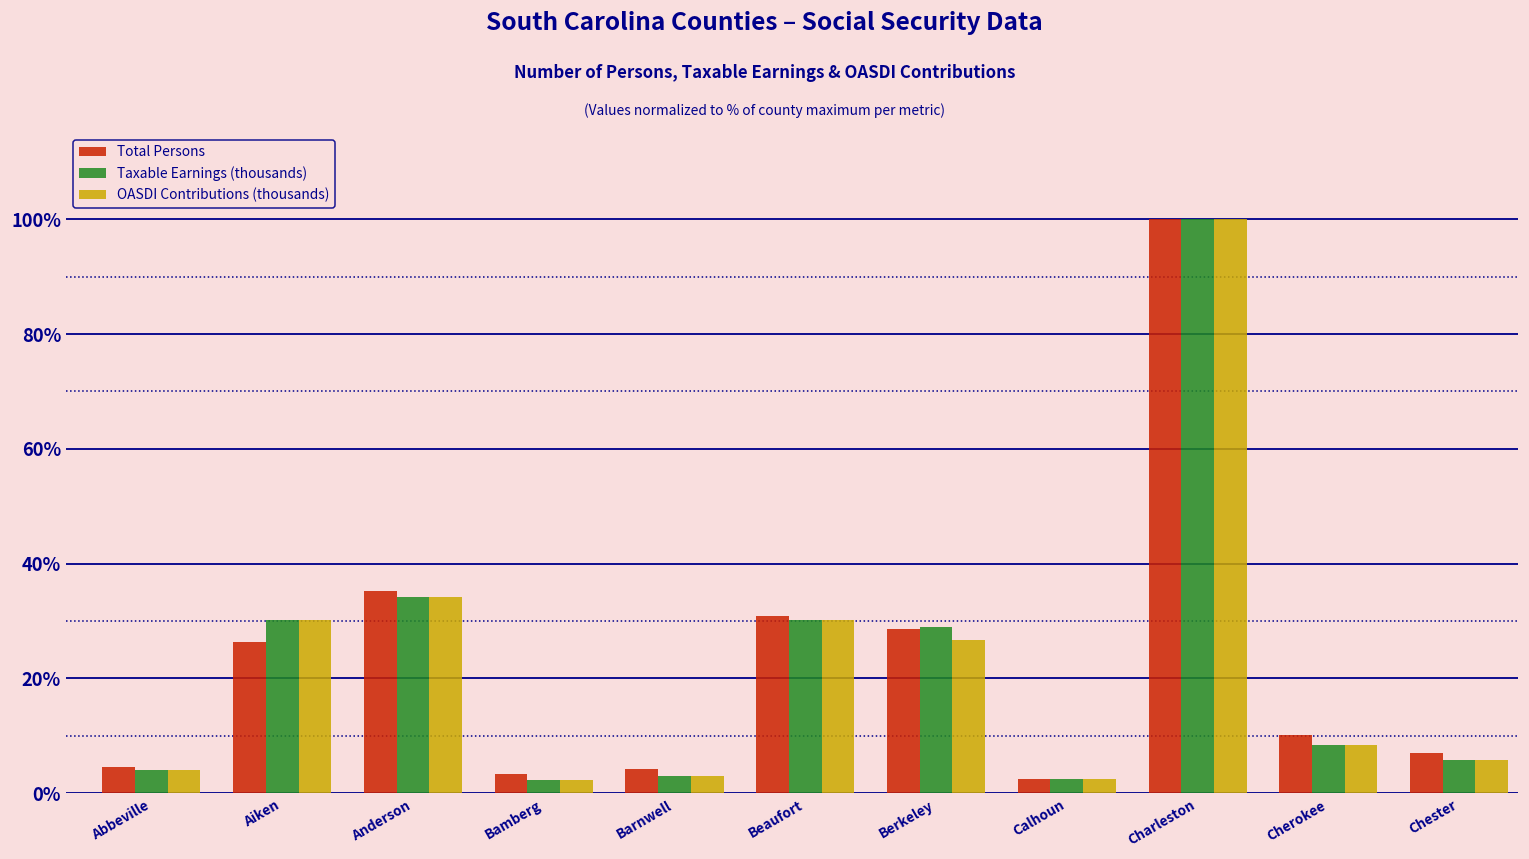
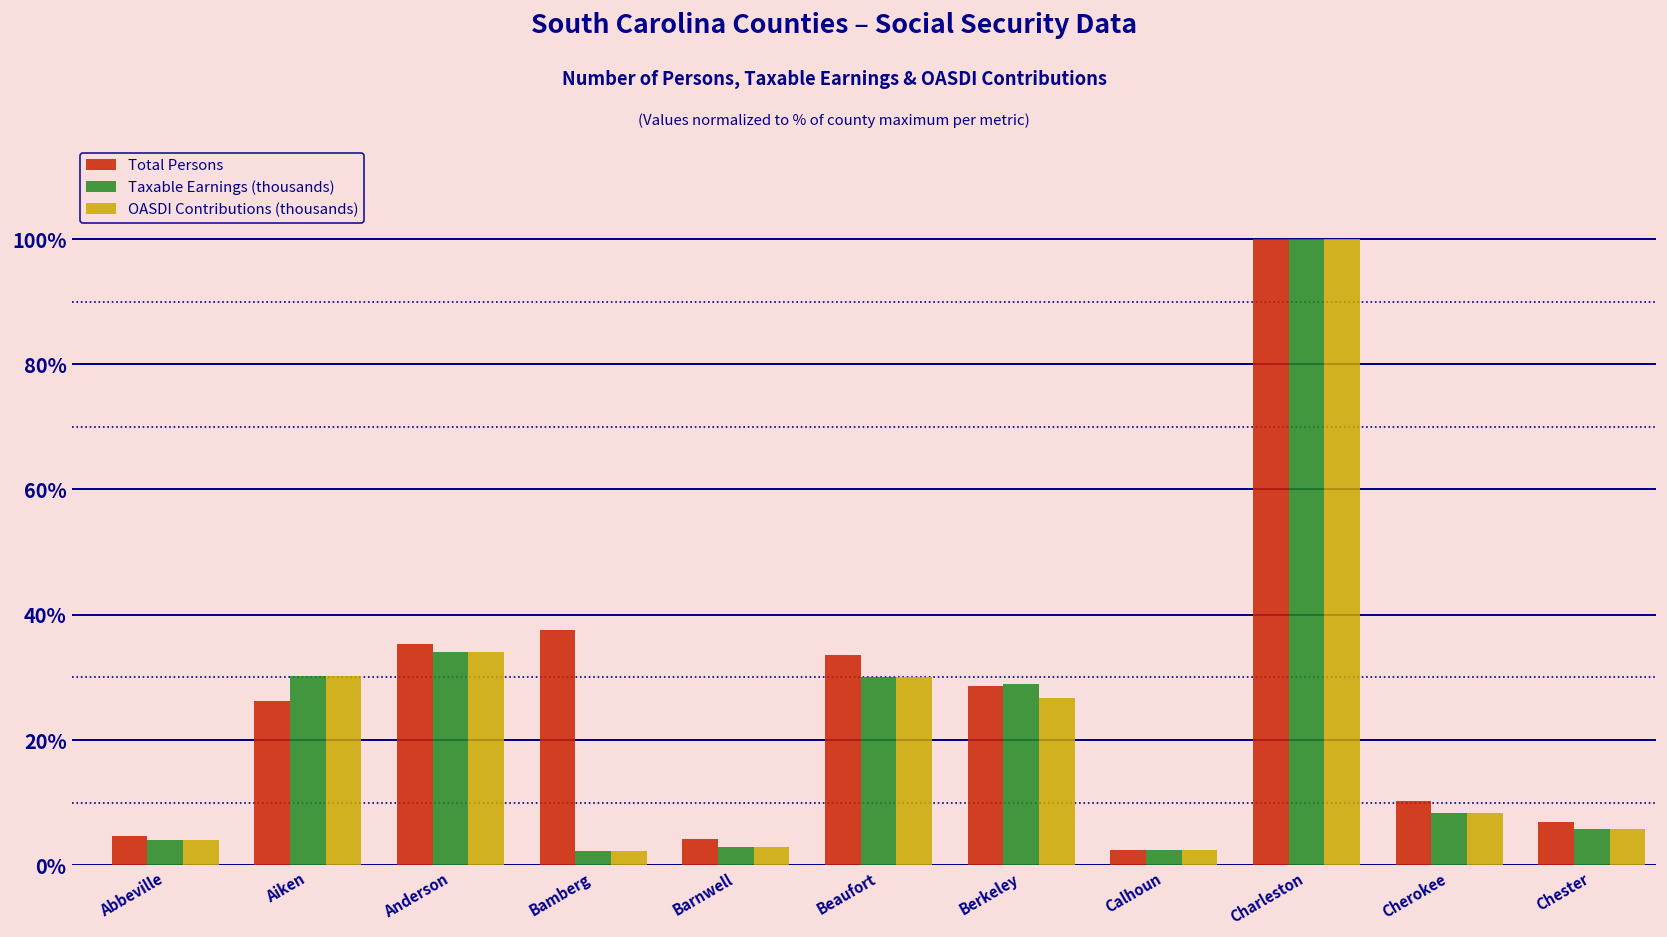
  {
    "Total Persons": {
      "Abbeville": "5%",
      "Aiken": "26%",
      "Anderson": "35%",
-     "Bamberg": "3%",
+     "Bamberg": "38%",
      "Barnwell": "4%",
-     "Beaufort": "31%",
+     "Beaufort": "34%",
      "Berkeley": "29%",
      "Calhoun": "2%",
      "Charleston": "100%",
      "Cherokee": "10%",
      "Chester": "7%"
    },
    "Taxable Earnings (thousands)": {
      "Abbeville": "4%",
      "Aiken": "30%",
      "Anderson": "34%",
      "Bamberg": "2%",
      "Barnwell": "3%",
      "Beaufort": "30%",
      "Berkeley": "29%",
      "Calhoun": "2%",
      "Charleston": "100%",
      "Cherokee": "8%",
      "Chester": "6%"
    },
    "OASDI Contributions (thousands)": {
      "Abbeville": "4%",
      "Aiken": "30%",
      "Anderson": "34%",
      "Bamberg": "2%",
      "Barnwell": "3%",
      "Beaufort": "30%",
      "Berkeley": "27%",
      "Calhoun": "2%",
      "Charleston": "100%",
      "Cherokee": "8%",
      "Chester": "6%"
    }
  }
